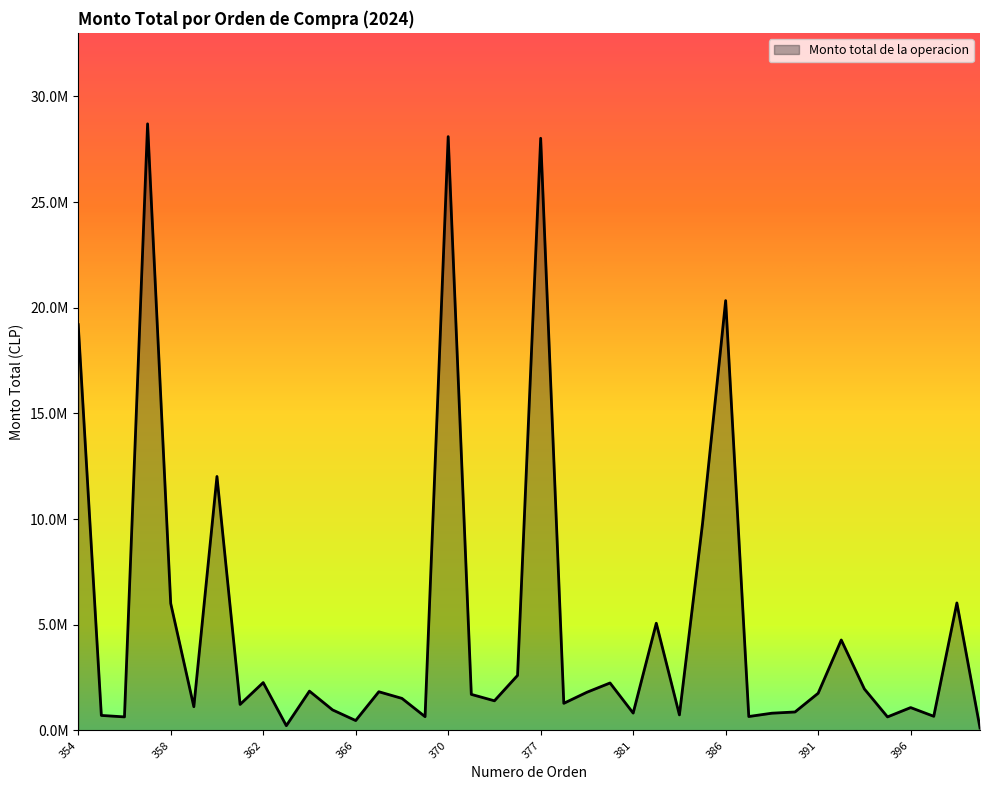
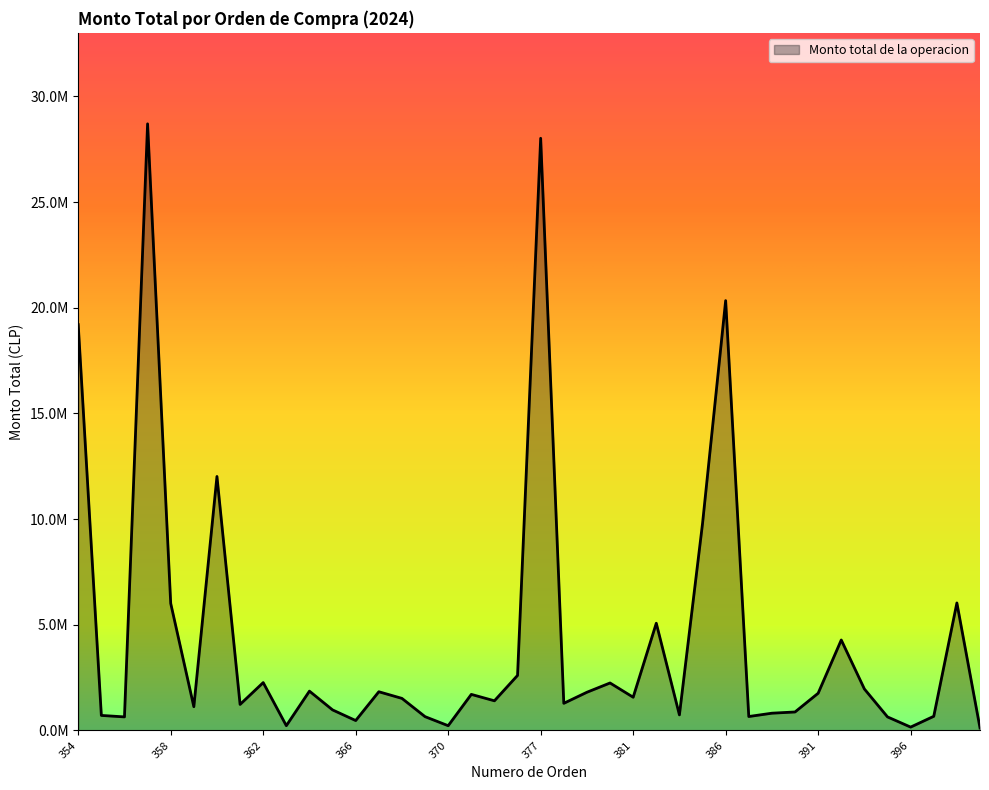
  {
    "354": 19200000,
    "358": 6000000,
    "362": 2300000,
    "366": 500000,
-   "370": 28100000,
+   "370": 200000,
    "377": 28000000,
-   "381": 800000,
+   "381": 1600000,
    "386": 20300000,
    "391": 1800000,
-   "396": 1100000
+   "396": 200000
  }
